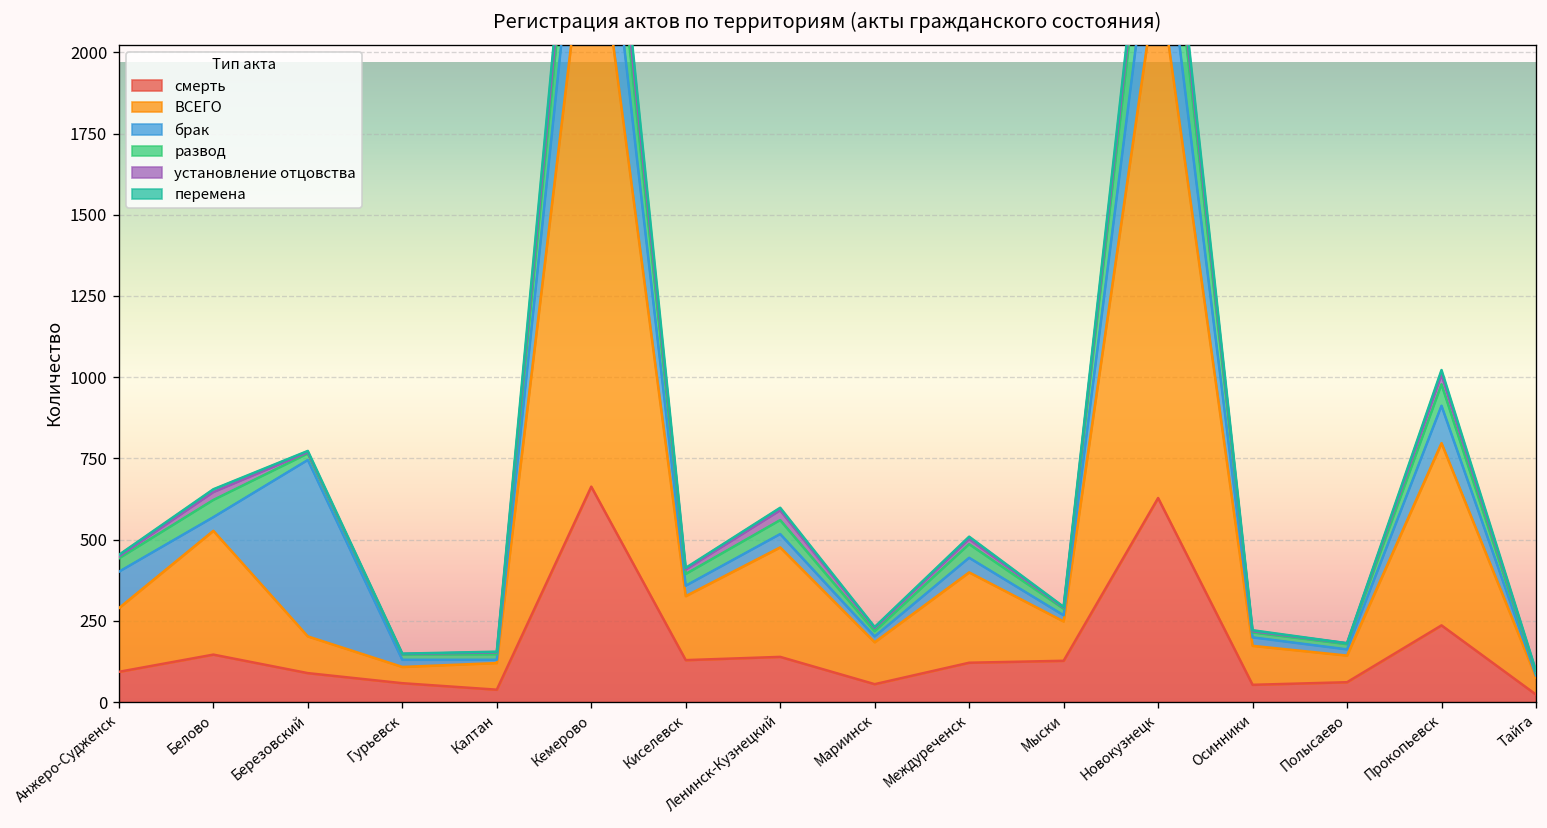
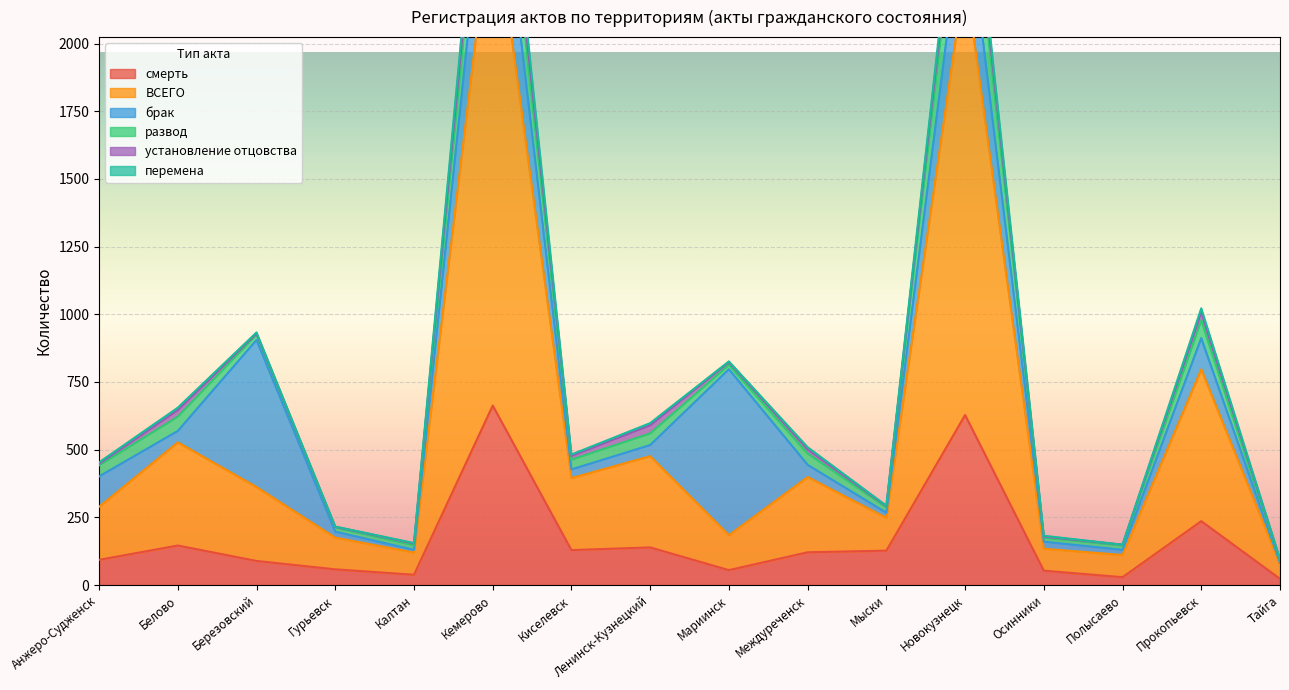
  {
    "смерть": {
      "Анжеро-Судженск": 90,
      "Белово": 150,
      "Березовский": 90,
      "Гурьевск": 60,
      "Калтан": 40,
      "Кемерово": 660,
      "Киселевск": 130,
      "Ленинск-Кузнецкий": 140,
      "Мариинск": 60,
      "Междуреченск": 120,
      "Мыски": 130,
      "Новокузнецк": 630,
      "Осинники": 50,
-     "Полысаево": 60,
+     "Полысаево": 30,
      "Прокопьевск": 240,
      "Тайга": 20
    },
    "ВСЕГО": {
      "Анжеро-Судженск": 200,
      "Белово": 380,
-     "Березовский": 110,
-     "Гурьевск": 50,
+     "Березовский": 270,
+     "Гурьевск": 120,
      "Калтан": 80,
-     "Киселевск": 200,
+     "Киселевск": 270,
      "Ленинск-Кузнецкий": 340,
      "Мариинск": 130,
      "Междуреченск": 280,
      "Мыски": 120,
-     "Осинники": 120,
+     "Осинники": 80,
      "Полысаево": 80,
      "Прокопьевск": 560
    },
    "брак": {
      "Анжеро-Судженск": 110,
      "Белово": 40,
      "Березовский": 540,
      "Гурьевск": 20,
      "Калтан": 10,
      "Киселевск": 30,
      "Ленинск-Кузнецкий": 40,
-     "Мариинск": 20,
+     "Мариинск": 610,
      "Междуреченск": 50,
      "Мыски": 20,
      "Осинники": 30,
      "Полысаево": 20,
      "Прокопьевск": 120
    },
    "установление отцовства": {
      "Прокопьевск": 30
    }
  }
